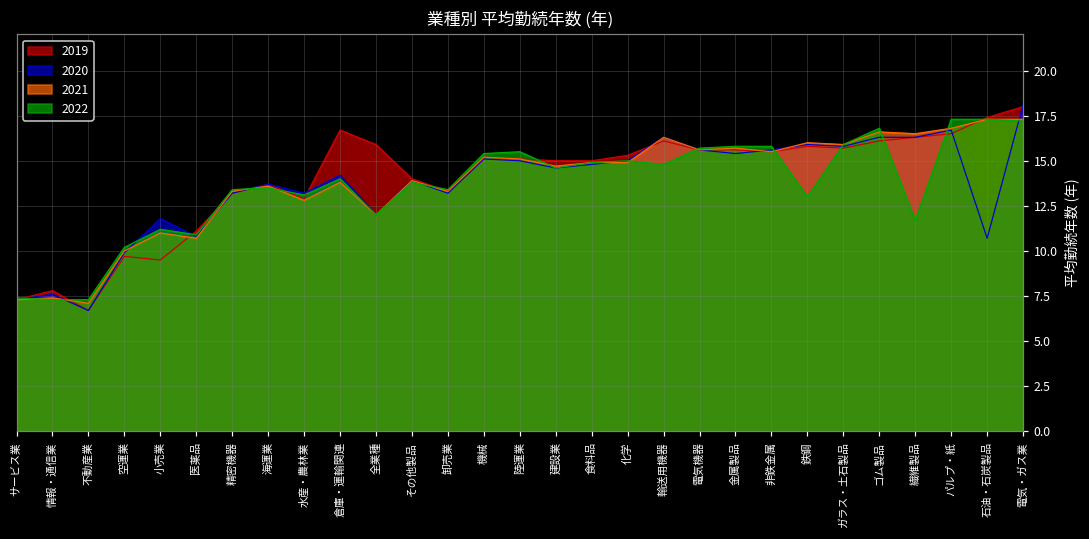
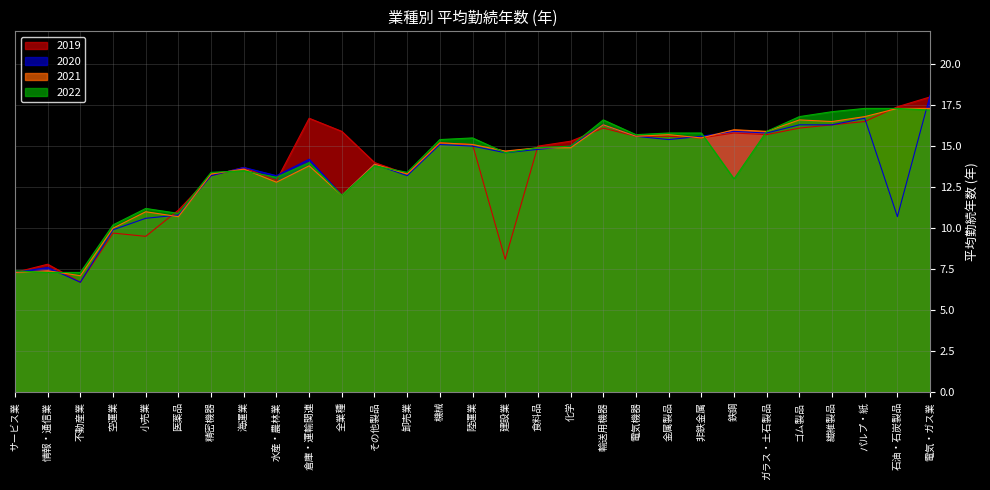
  {
    "2019": {
      "情報・通信業": 7.8,
      "空運業": 9.7,
      "小売業": 9.5,
      "医薬品": 11.1,
      "倉庫・運輸関連": 16.7,
      "全業種": 15.9,
-     "建設業": 15.0,
+     "建設業": 8.1,
      "化学": 15.3,
      "輸送用機器": 16.1,
      "ゴム製品": 16.1,
      "パルプ・紙": 16.5
    },
    "2020": {
      "情報・通信業": 7.6,
-     "小売業": 11.8,
+     "小売業": 10.6,
      "倉庫・運輸関連": 14.2,
      "金属製品": 15.4,
      "ゴム製品": 16.3,
      "石油・石炭製品": 10.7
    },
    "2021": {
      "不動産業": 7.1,
      "小売業": 11.0,
      "倉庫・運輸関連": 13.8,
      "ゴム製品": 16.6,
      "繊維製品": 16.5
    },
    "2022": {
      "不動産業": 7.3,
      "空運業": 10.2,
      "小売業": 11.2,
      "倉庫・運輸関連": 14.0,
      "機械": 15.4,
      "陸運業": 15.5,
-     "輸送用機器": 14.8,
+     "輸送用機器": 16.6,
      "非鉄金属": 15.8,
      "鉄鋼": 13.0,
      "ゴム製品": 16.8,
-     "繊維製品": 11.7,
+     "繊維製品": 17.1,
      "パルプ・紙": 17.3
    }
  }
